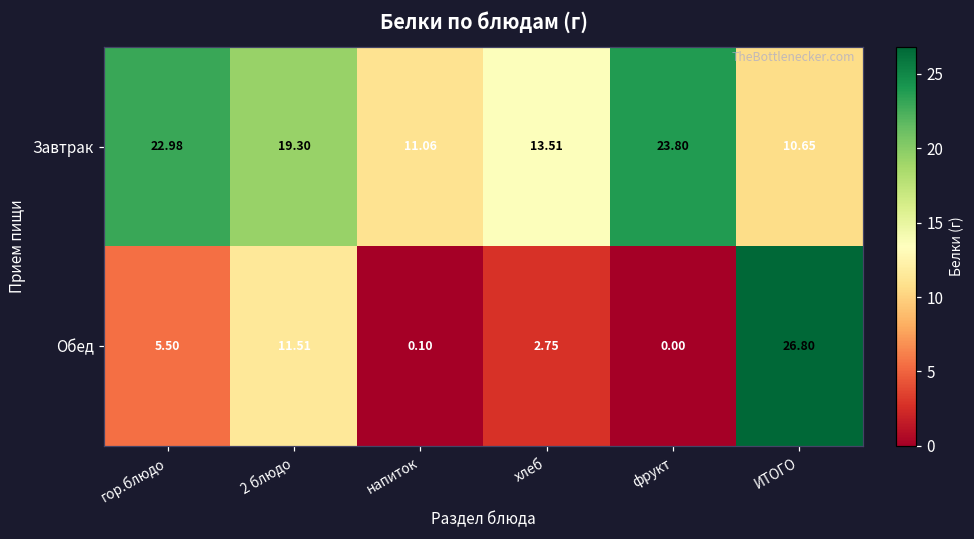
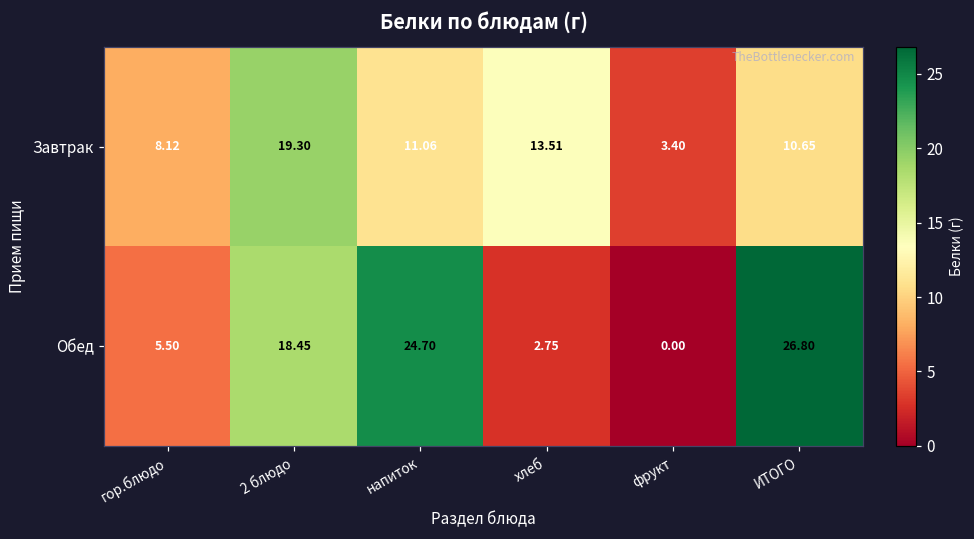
  {
    "Завтрак": {
-     "гор.блюдо": 22.98,
+     "гор.блюдо": 8.12,
      "2 блюдо": 19.30,
      "напиток": 11.06,
      "хлеб": 13.51,
-     "фрукт": 23.80
+     "фрукт": 3.40
    },
    "Обед": {
      "гор.блюдо": 5.50,
-     "2 блюдо": 11.51,
-     "напиток": 0.10,
+     "2 блюдо": 18.45,
+     "напиток": 24.70,
      "хлеб": 2.75,
      "фрукт": 0.00,
      "ИТОГО": 26.80
    }
  }
